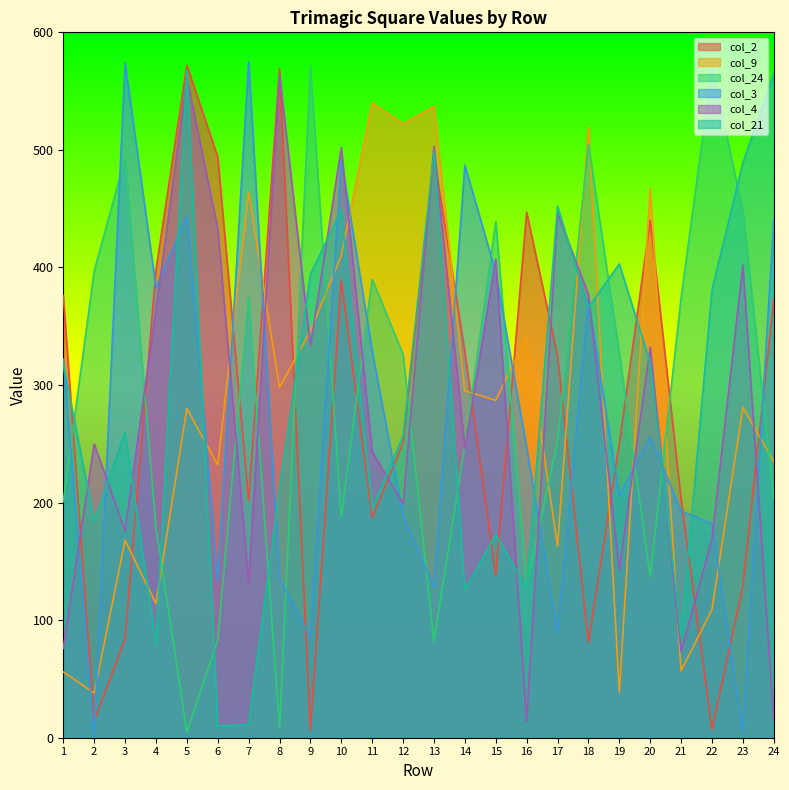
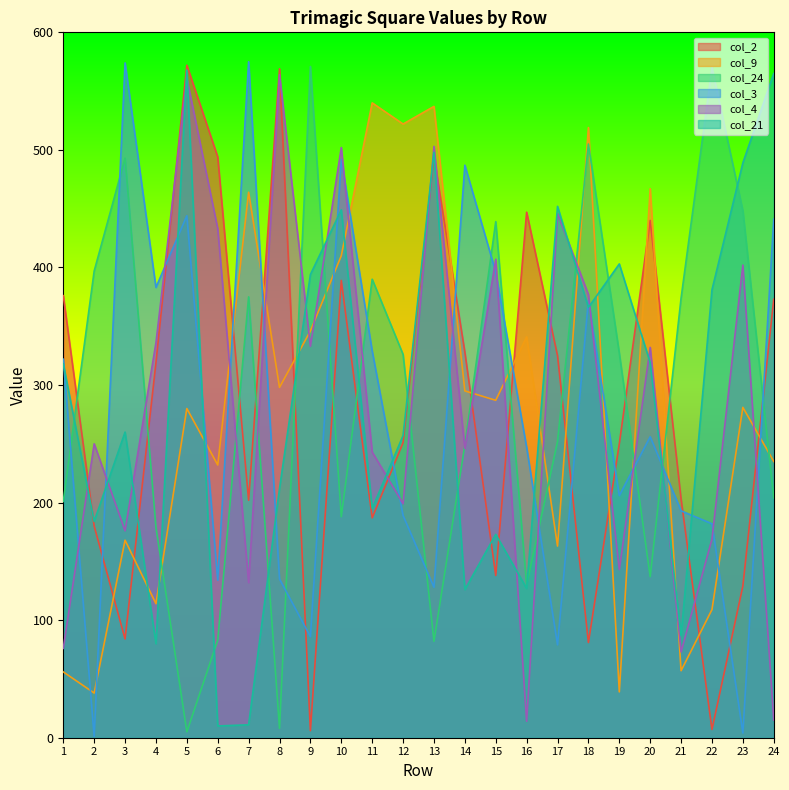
  {
    "col_2": {
      "1": 376,
-     "2": 14,
+     "2": 180,
      "3": 84,
-     "4": 398,
+     "4": 319,
      "5": 572,
      "6": 494,
      "7": 202,
      "8": 569,
      "9": 6,
      "10": 389,
      "11": 187,
      "12": 251,
      "13": 495,
      "14": 328,
      "15": 138,
      "16": 447,
      "17": 325,
      "18": 81,
      "19": 250,
      "20": 440,
      "21": 203,
      "22": 7,
      "23": 129,
      "24": 373
    },
    "col_9": {
      "1": 56,
      "2": 38,
      "3": 168,
      "4": 114,
      "5": 280,
      "6": 232,
      "7": 464,
      "8": 298,
      "9": 346,
      "10": 410,
      "11": 540,
      "12": 522,
      "13": 537,
      "14": 295,
      "15": 287,
      "16": 341,
      "17": 163,
      "18": 519,
      "19": 39,
      "20": 467,
      "21": 57,
      "22": 109,
      "23": 281,
      "24": 235
    },
    "col_3": {
      "1": 322,
      "2": 1,
      "3": 574,
      "4": 383,
      "5": 444,
      "6": 134,
      "7": 575,
      "8": 135,
      "9": 86,
      "10": 492,
      "11": 329,
      "12": 189,
      "13": 128,
      "14": 487,
      "15": 396,
      "16": 247,
-     "17": 89,
+     "17": 79,
      "18": 372,
      "19": 206,
      "20": 256,
      "21": 193,
      "22": 182,
      "23": 4,
      "24": 441
    },
    "col_4": {
      "1": 76,
      "2": 250,
      "3": 176,
-     "4": 364,
+     "4": 336,
      "5": 561,
      "6": 433,
      "7": 132,
      "8": 564,
      "9": 333,
      "10": 502,
      "11": 243,
      "12": 199,
      "13": 503,
      "14": 246,
      "15": 407,
      "16": 14,
      "17": 446,
      "18": 377,
      "19": 143,
      "20": 332,
      "21": 73,
      "22": 169,
      "23": 402,
      "24": 15
    }
  }
